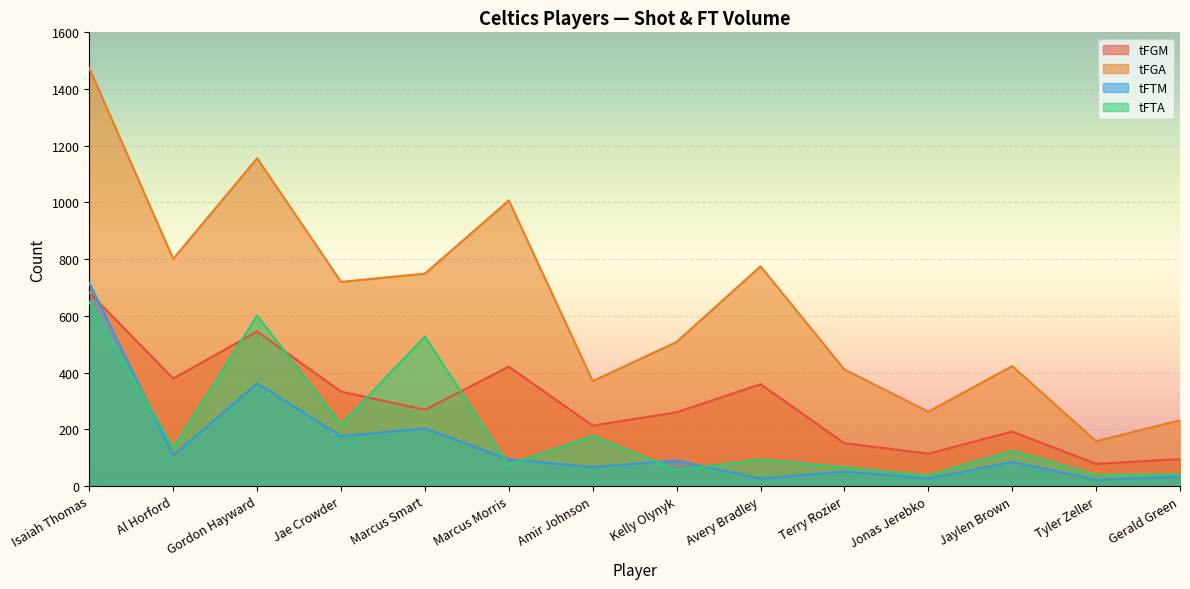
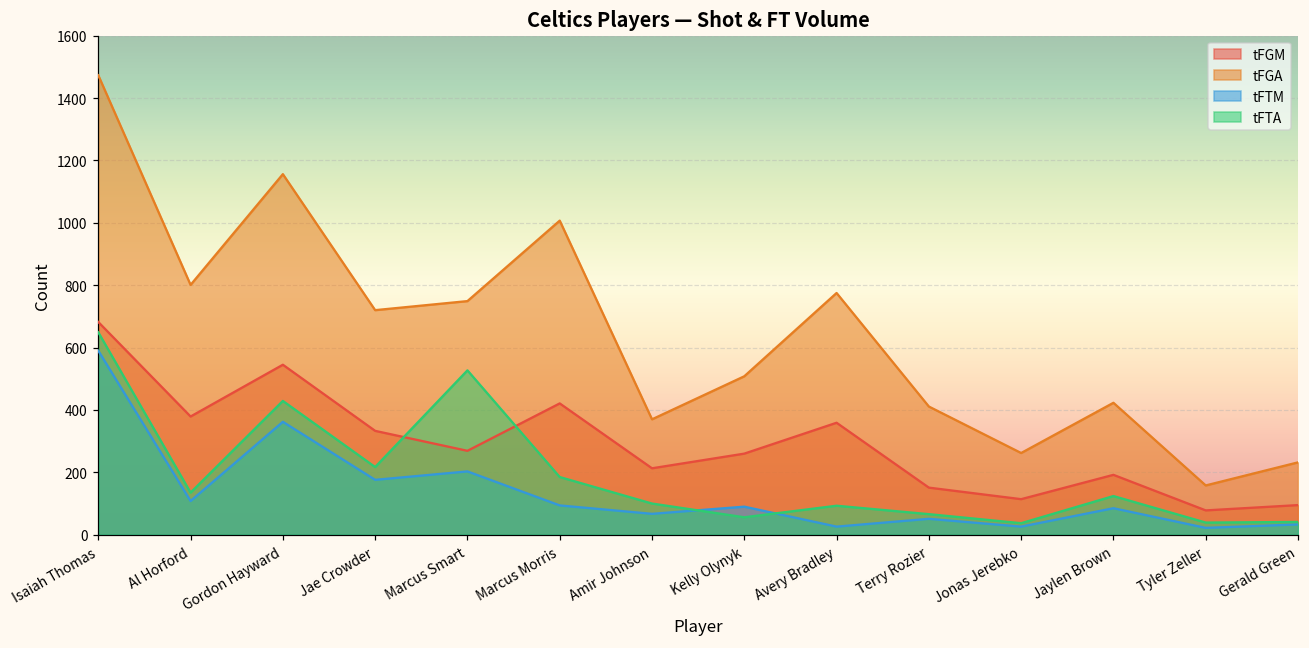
  {
    "tFTM": {
-     "Isaiah Thomas": 720,
+     "Isaiah Thomas": 590,
      "Al Horford": 110,
      "Gordon Hayward": 360,
      "Jae Crowder": 180,
      "Marcus Smart": 200,
      "Marcus Morris": 90,
      "Amir Johnson": 70,
      "Kelly Olynyk": 90,
      "Avery Bradley": 30,
      "Terry Rozier": 50,
      "Jonas Jerebko": 30,
      "Jaylen Brown": 90,
      "Tyler Zeller": 20
    },
    "tFTA": {
      "Isaiah Thomas": 650,
      "Al Horford": 140,
-     "Gordon Hayward": 600,
+     "Gordon Hayward": 430,
      "Jae Crowder": 220,
      "Marcus Smart": 530,
-     "Marcus Morris": 80,
-     "Amir Johnson": 180,
+     "Marcus Morris": 190,
+     "Amir Johnson": 100,
      "Kelly Olynyk": 60,
      "Avery Bradley": 90,
      "Terry Rozier": 70,
      "Jonas Jerebko": 40,
      "Jaylen Brown": 120,
      "Tyler Zeller": 40
    }
  }
